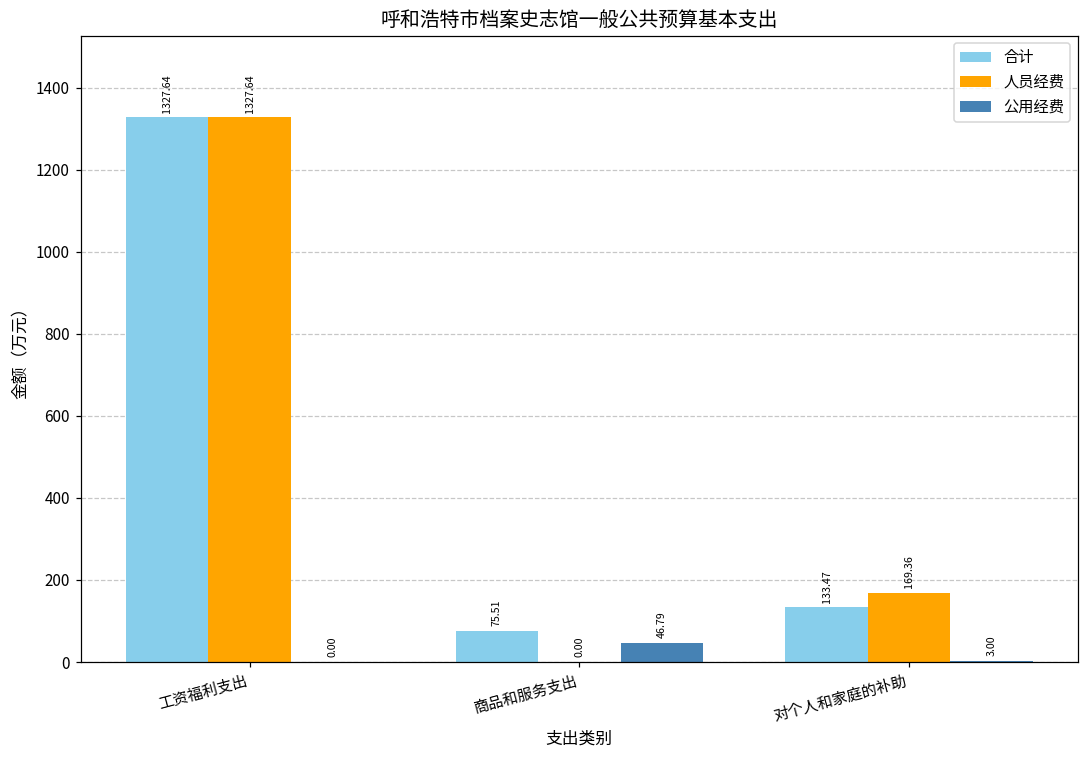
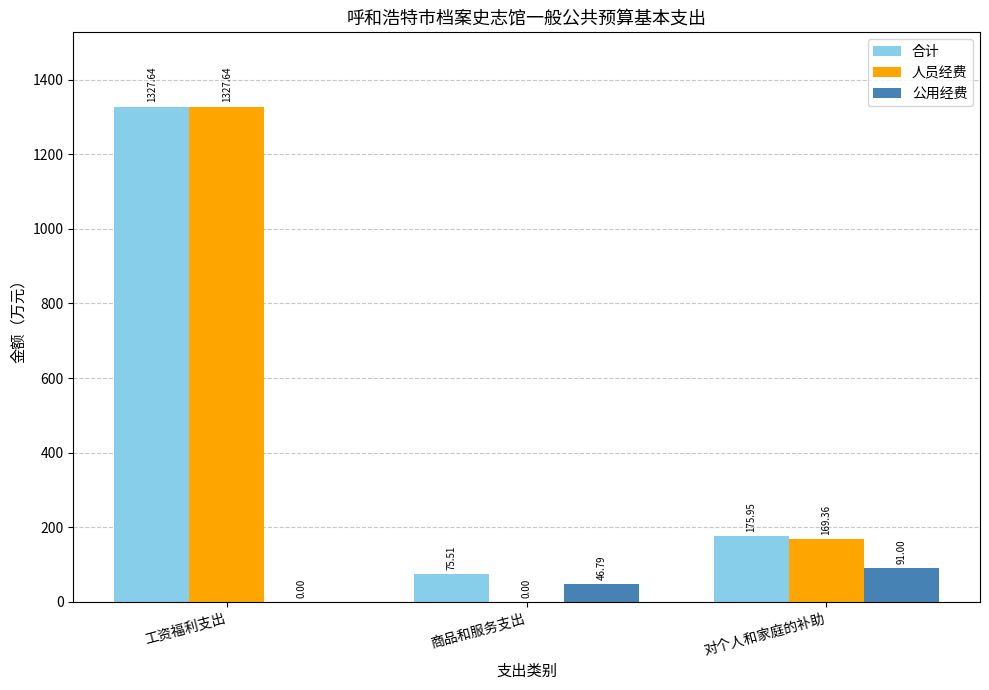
  {
    "合计": {
      "工资福利支出": 1327.64,
      "商品和服务支出": 75.51,
-     "对个人和家庭的补助": 133.47
+     "对个人和家庭的补助": 175.95
    },
    "人员经费": {
      "工资福利支出": 1327.64,
      "商品和服务支出": 0.00,
      "对个人和家庭的补助": 169.36
    },
    "公用经费": {
      "工资福利支出": 0.00,
      "商品和服务支出": 46.79,
-     "对个人和家庭的补助": 3.00
+     "对个人和家庭的补助": 91.00
    }
  }
